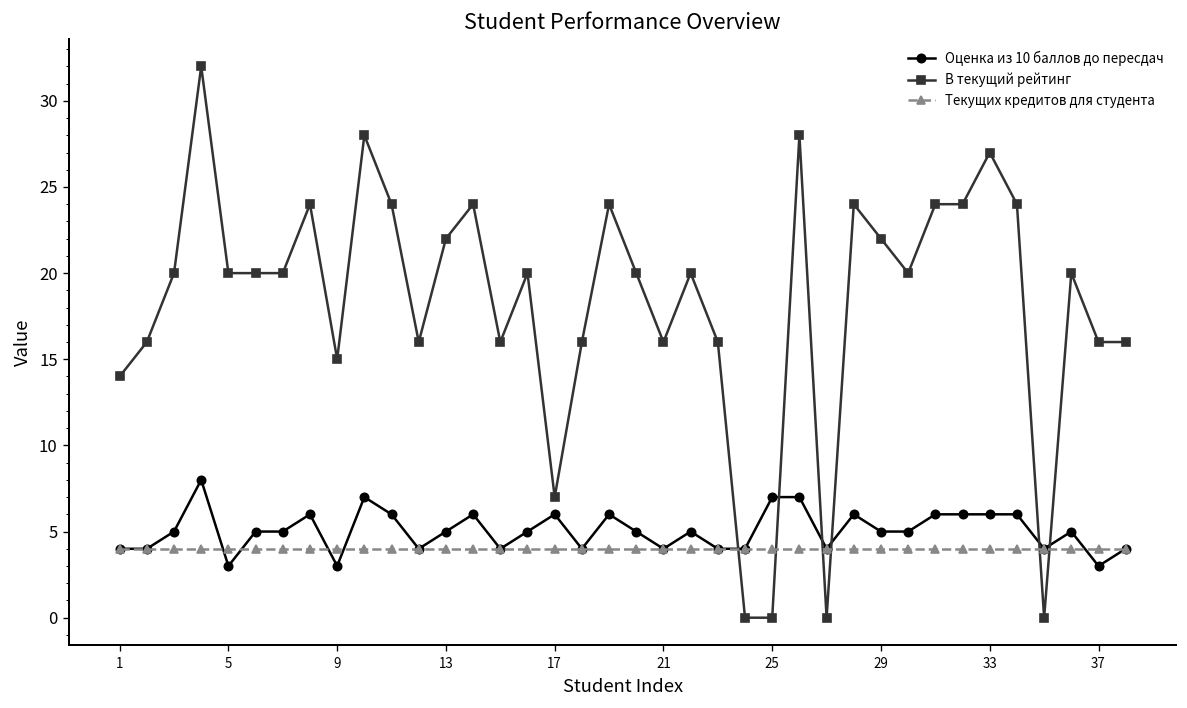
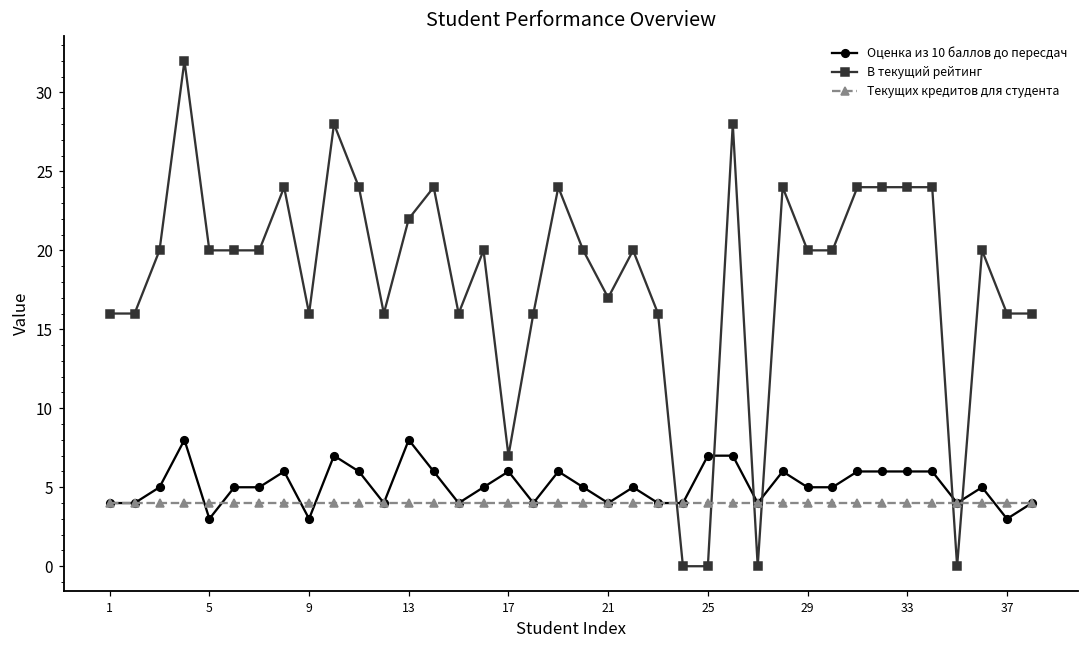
  {
    "Оценка из 10 баллов до пересдач": {
      "5": 3,
      "9": 3,
-     "13": 5,
+     "13": 8,
      "17": 6,
      "25": 7,
      "29": 5,
      "33": 6,
      "37": 3
    },
    "В текущий рейтинг": {
-     "1": 14,
+     "1": 16,
      "5": 20,
-     "9": 15,
+     "9": 16,
      "13": 22,
      "17": 7,
-     "21": 16,
+     "21": 17,
      "25": 0,
-     "29": 22,
-     "33": 27,
+     "29": 20,
+     "33": 24,
      "37": 16
    },
    "Текущих кредитов для студента": {
      "5": 4,
      "9": 4,
      "13": 4,
      "17": 4,
      "25": 4,
      "29": 4,
      "33": 4,
      "37": 4
    }
  }
